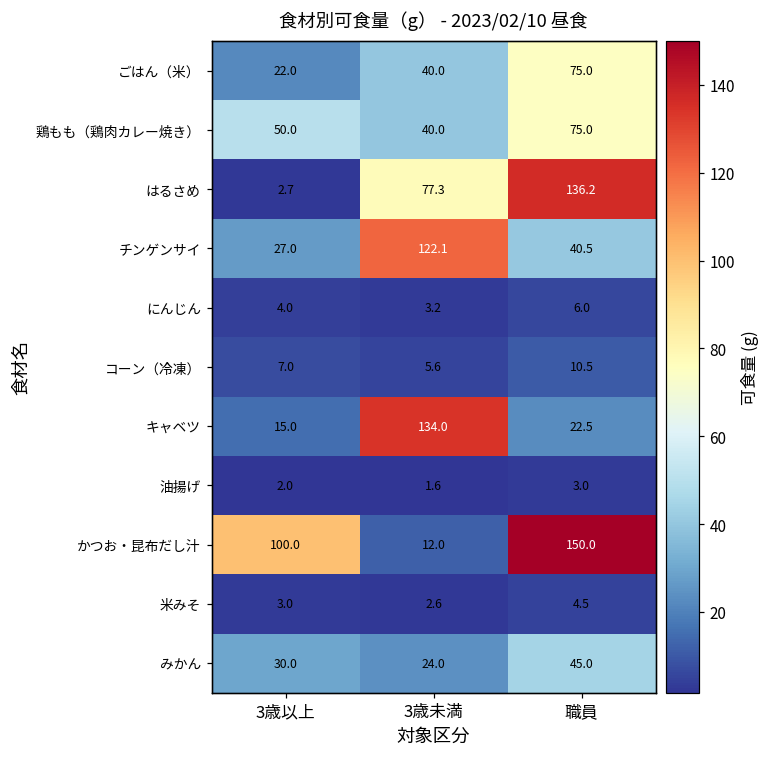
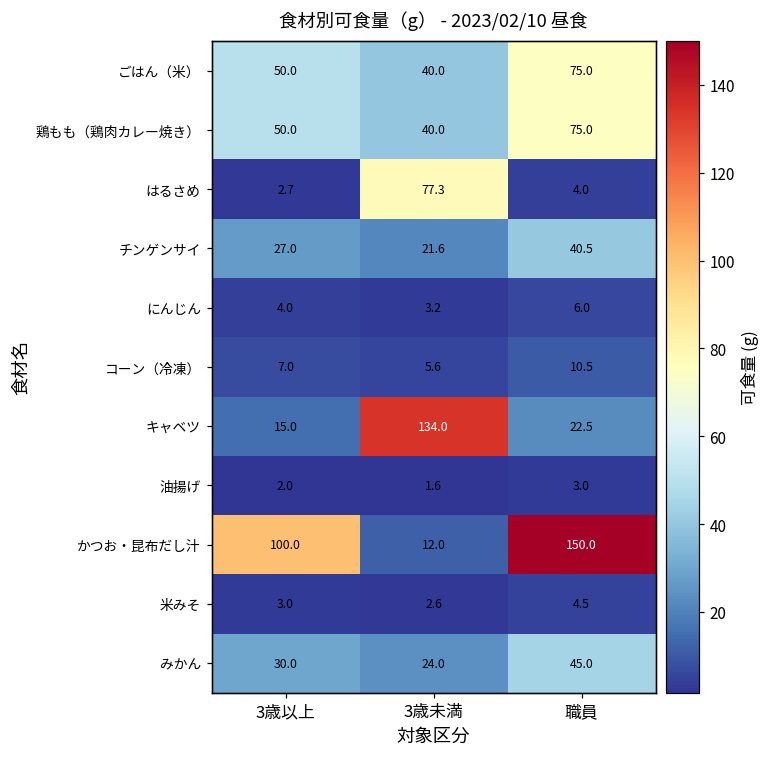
  {
    "ごはん（米）": {
-     "3歳以上": 22.0,
+     "3歳以上": 50.0,
      "3歳未満": 40.0,
      "職員": 75.0
    },
    "鶏もも（鶏肉カレー焼き）": {
      "3歳以上": 50.0,
      "3歳未満": 40.0,
      "職員": 75.0
    },
    "はるさめ": {
      "3歳以上": 2.7,
      "3歳未満": 77.3,
-     "職員": 136.2
+     "職員": 4.0
    },
    "チンゲンサイ": {
      "3歳以上": 27.0,
-     "3歳未満": 122.1,
+     "3歳未満": 21.6,
      "職員": 40.5
    },
    "にんじん": {
      "3歳以上": 4.0,
      "3歳未満": 3.2,
      "職員": 6.0
    },
    "コーン（冷凍）": {
      "3歳以上": 7.0,
      "3歳未満": 5.6,
      "職員": 10.5
    },
    "キャベツ": {
      "3歳以上": 15.0,
      "3歳未満": 134.0,
      "職員": 22.5
    },
    "油揚げ": {
      "3歳以上": 2.0,
      "3歳未満": 1.6,
      "職員": 3.0
    },
    "かつお・昆布だし汁": {
      "3歳以上": 100.0,
      "3歳未満": 12.0,
      "職員": 150.0
    },
    "米みそ": {
      "3歳以上": 3.0,
      "3歳未満": 2.6,
      "職員": 4.5
    },
    "みかん": {
      "3歳以上": 30.0,
      "3歳未満": 24.0,
      "職員": 45.0
    }
  }
